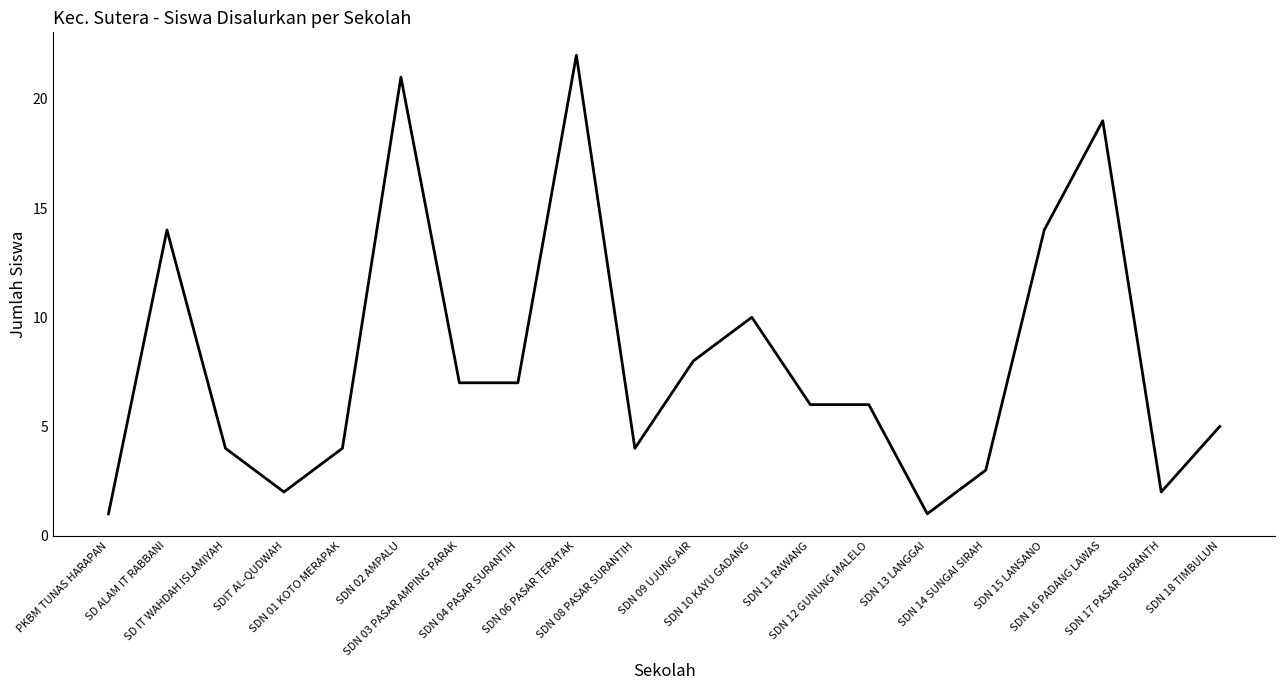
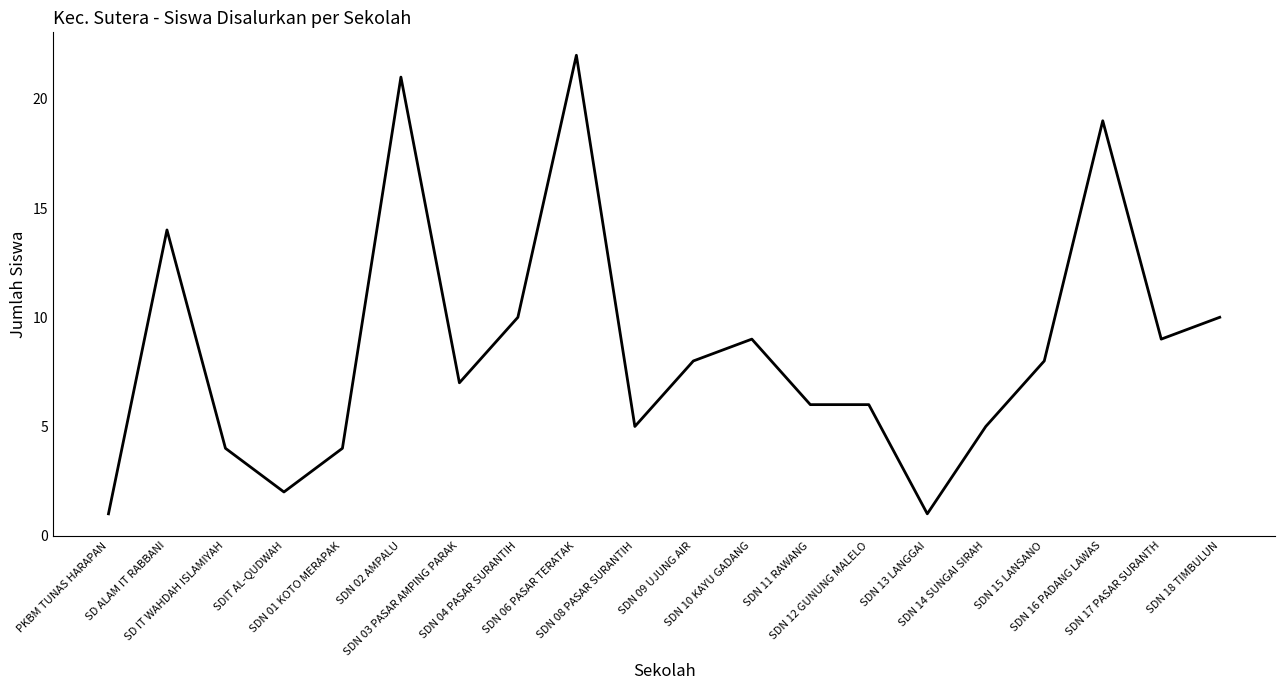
  {
    "PKBM TUNAS HARAPAN": 1,
    "SD ALAM IT RABBANI": 14,
    "SD IT WAHDAH ISLAMIYAH": 4,
    "SDIT AL-QUDWAH": 2,
    "SDN 01 KOTO MERAPAK": 4,
    "SDN 02 AMPALU": 21,
    "SDN 03 PASAR AMPING PARAK": 7,
-   "SDN 04 PASAR SURANTIH": 7,
+   "SDN 04 PASAR SURANTIH": 10,
    "SDN 06 PASAR TERATAK": 22,
-   "SDN 08 PASAR SURANTIH": 4,
+   "SDN 08 PASAR SURANTIH": 5,
    "SDN 09 UJUNG AIR": 8,
-   "SDN 10 KAYU GADANG": 10,
+   "SDN 10 KAYU GADANG": 9,
    "SDN 11 RAWANG": 6,
    "SDN 12 GUNUNG MALELO": 6,
    "SDN 13 LANGGAI": 1,
-   "SDN 14 SUNGAI SIRAH": 3,
-   "SDN 15 LANSANO": 14,
+   "SDN 14 SUNGAI SIRAH": 5,
+   "SDN 15 LANSANO": 8,
    "SDN 16 PADANG LAWAS": 19,
-   "SDN 17 PASAR SURANTH": 2,
-   "SDN 18 TIMBULUN": 5
+   "SDN 17 PASAR SURANTH": 9,
+   "SDN 18 TIMBULUN": 10
  }
